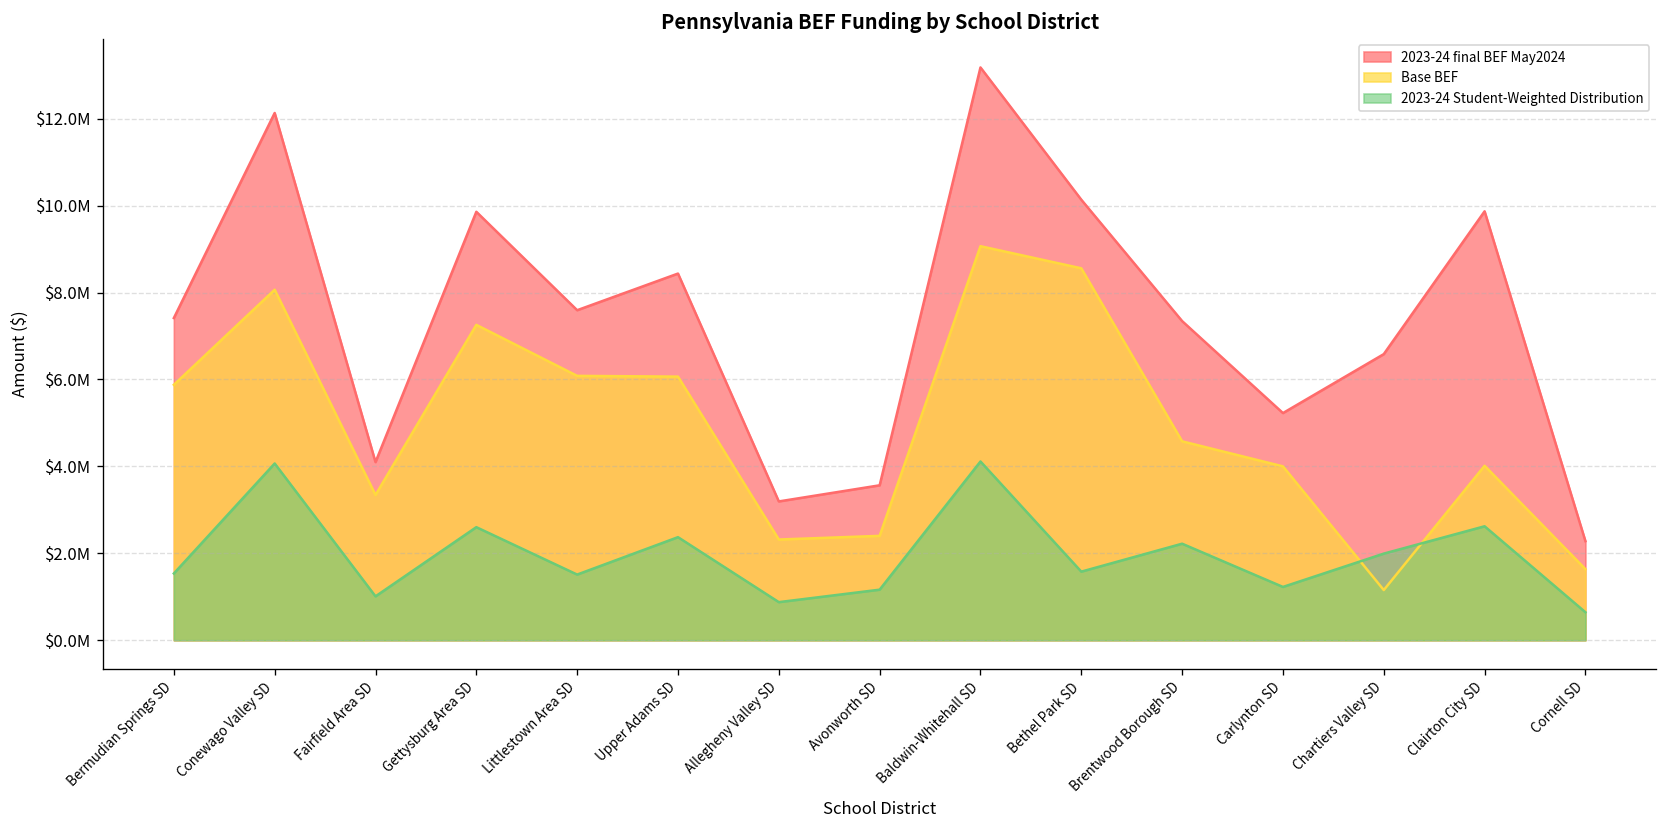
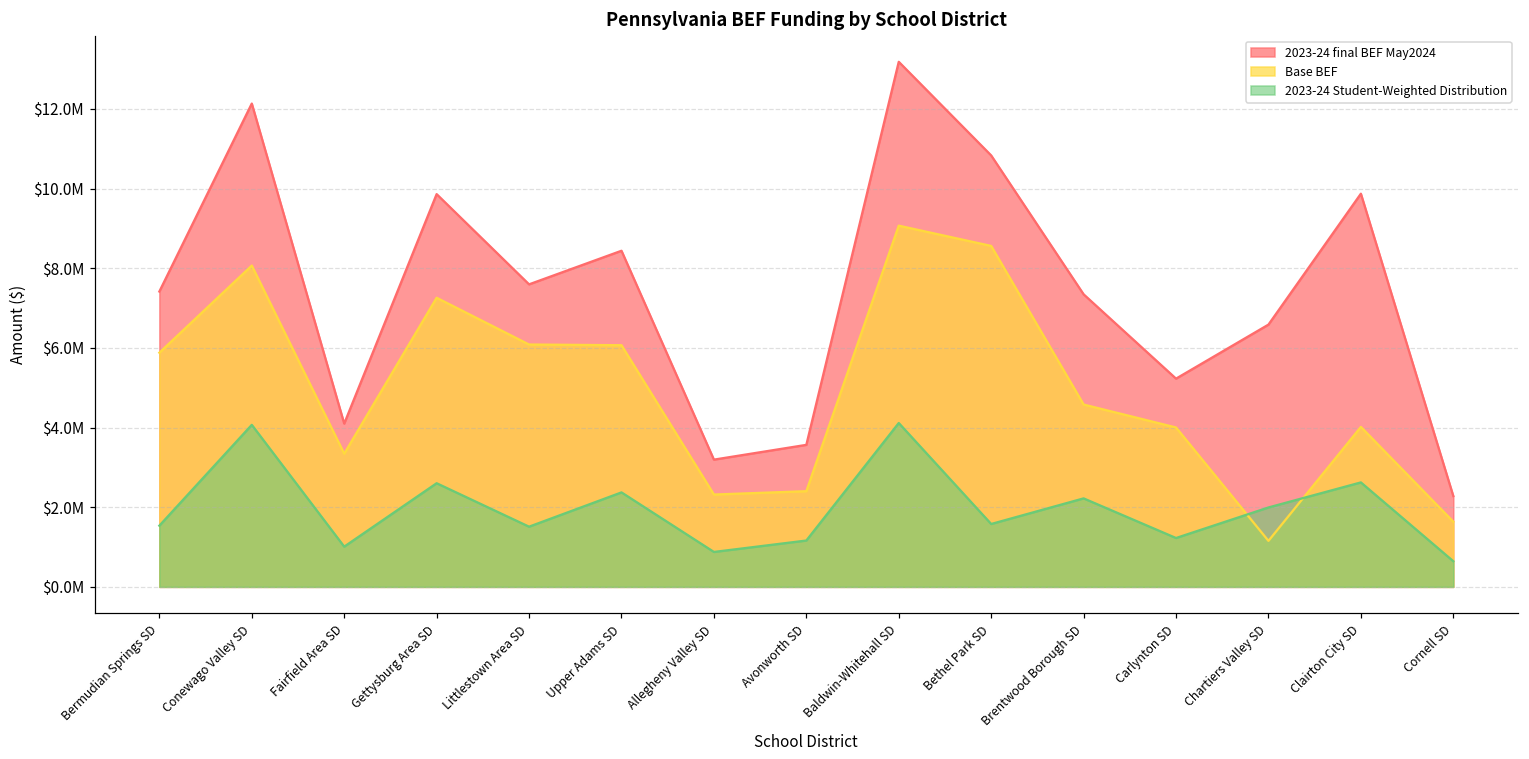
  {
    "2023-24 final BEF May2024": {
      "Bermudian Springs SD": "$7400000",
      "Conewago Valley SD": "$12100000",
      "Fairfield Area SD": "$4100000",
      "Gettysburg Area SD": "$9900000",
      "Littlestown Area SD": "$7600000",
      "Upper Adams SD": "$8400000",
      "Allegheny Valley SD": "$3200000",
      "Avonworth SD": "$3600000",
      "Baldwin-Whitehall SD": "$13200000",
-     "Bethel Park SD": "$10100000",
+     "Bethel Park SD": "$10800000",
      "Brentwood Borough SD": "$7300000",
      "Carlynton SD": "$5200000",
      "Chartiers Valley SD": "$6600000",
      "Clairton City SD": "$9900000",
      "Cornell SD": "$2300000"
    },
    "Base BEF": {
      "Bermudian Springs SD": "$5900000",
      "Conewago Valley SD": "$8100000",
      "Fairfield Area SD": "$3300000",
      "Gettysburg Area SD": "$7300000",
      "Littlestown Area SD": "$6100000",
      "Upper Adams SD": "$6100000",
      "Allegheny Valley SD": "$2300000",
      "Avonworth SD": "$2400000",
      "Baldwin-Whitehall SD": "$9100000",
      "Bethel Park SD": "$8600000",
      "Brentwood Borough SD": "$4600000",
      "Carlynton SD": "$4000000",
      "Chartiers Valley SD": "$1200000",
      "Clairton City SD": "$4000000",
      "Cornell SD": "$1600000"
    },
    "2023-24 Student-Weighted Distribution": {
      "Bermudian Springs SD": "$1500000",
      "Conewago Valley SD": "$4100000",
      "Fairfield Area SD": "$1000000",
      "Gettysburg Area SD": "$2600000",
      "Littlestown Area SD": "$1500000",
      "Upper Adams SD": "$2400000",
      "Allegheny Valley SD": "$900000",
      "Avonworth SD": "$1200000",
      "Baldwin-Whitehall SD": "$4100000",
      "Bethel Park SD": "$1600000",
      "Brentwood Borough SD": "$2200000",
      "Carlynton SD": "$1200000",
      "Chartiers Valley SD": "$2000000",
      "Clairton City SD": "$2600000",
      "Cornell SD": "$600000"
    }
  }
